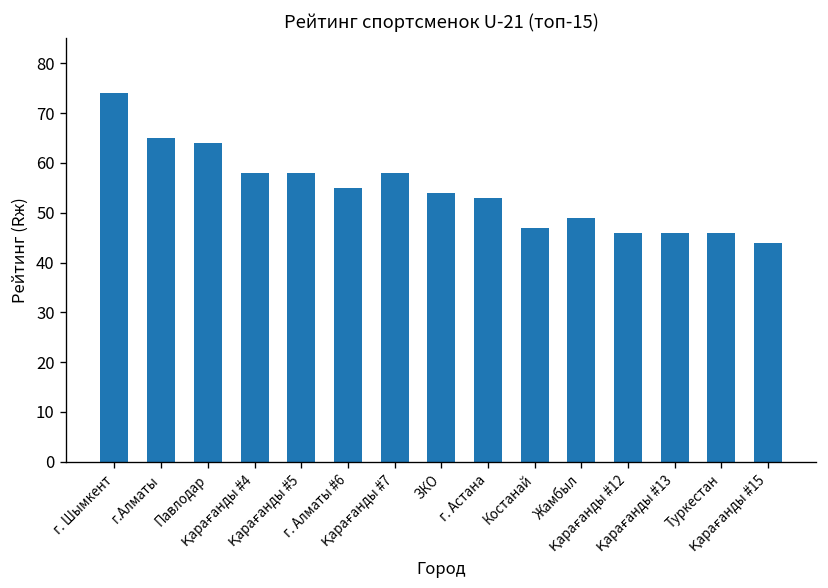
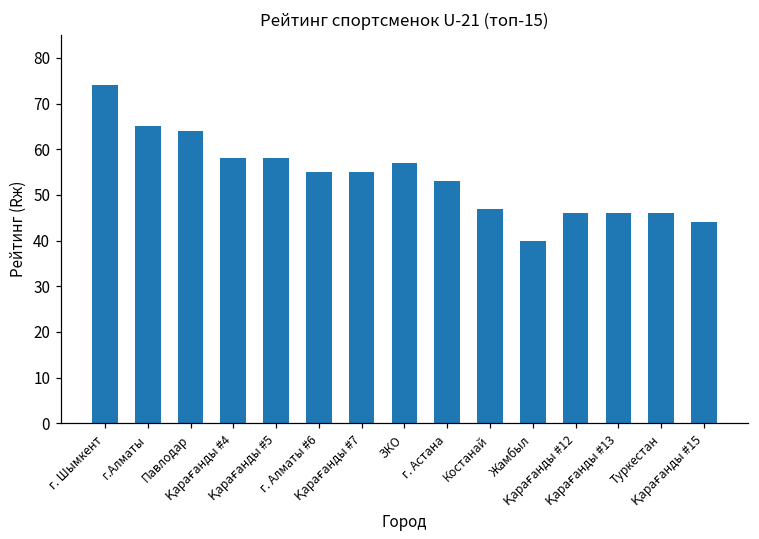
  {
    "г. Шымкент": 74,
    "г.Алматы": 65,
    "Павлодар": 64,
    "Қарағанды #4": 58,
    "Қарағанды #5": 58,
    "г. Алматы #6": 55,
-   "Қарағанды #7": 58,
-   "ЗКО": 54,
+   "Қарағанды #7": 55,
+   "ЗКО": 57,
    "г. Астана": 53,
    "Костанай": 47,
-   "Жамбыл": 49,
+   "Жамбыл": 40,
    "Қарағанды #12": 46,
    "Қарағанды #13": 46,
    "Туркестан": 46,
    "Қарағанды #15": 44
  }
